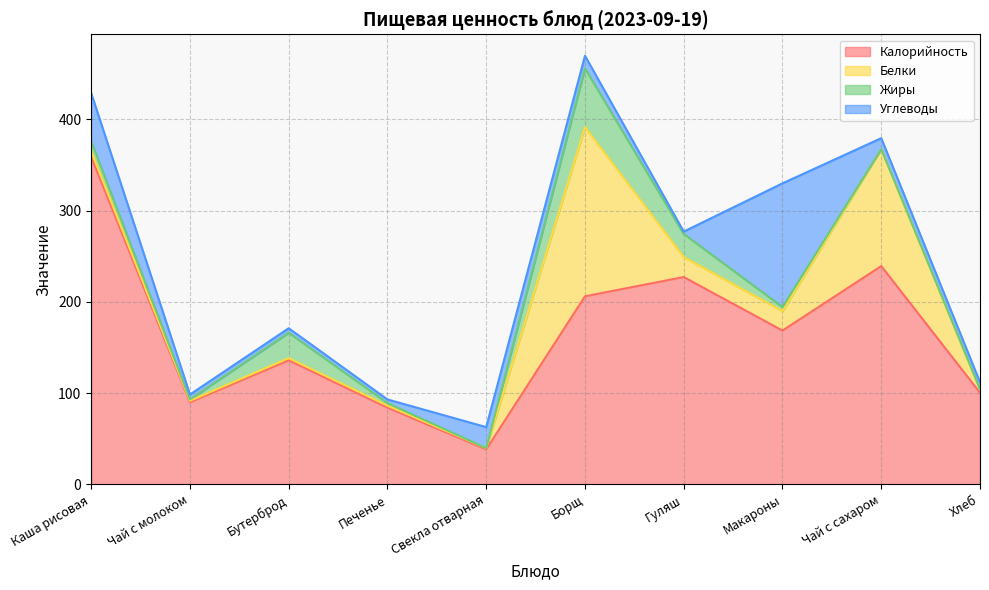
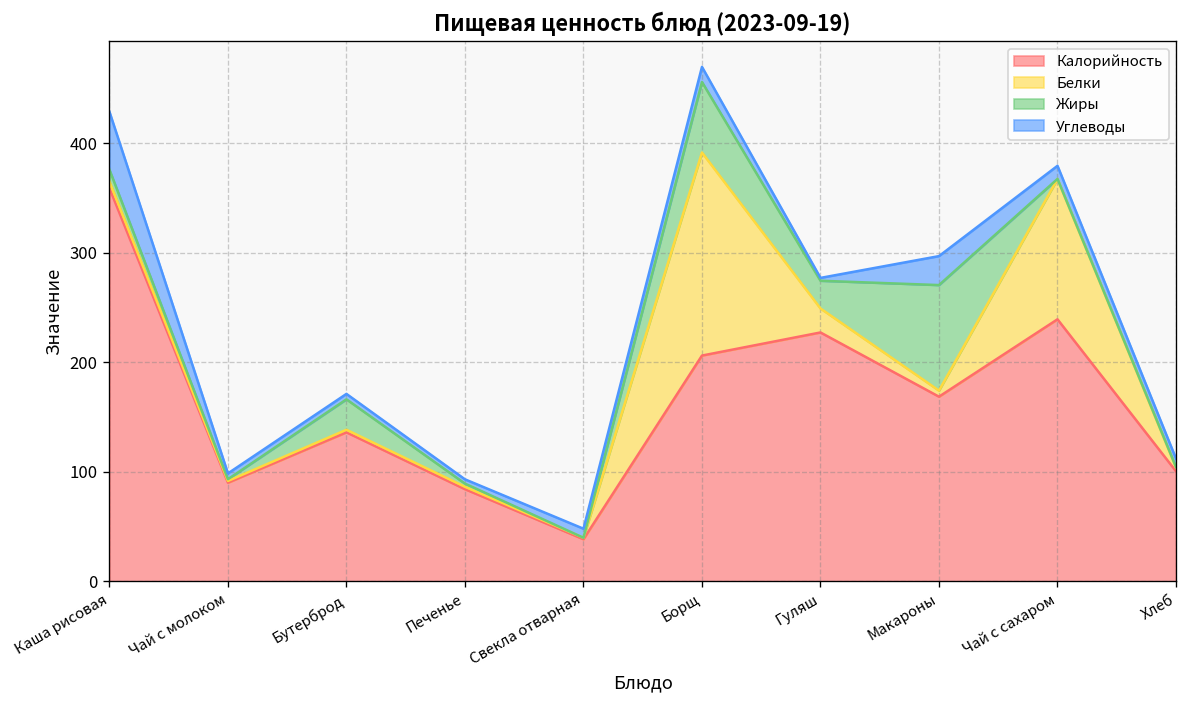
  {
    "Калорийность": {
      "Каша рисовая": 360,
      "Борщ": 210,
      "Гуляш": 230,
      "Макароны": 170,
      "Чай с сахаром": 240,
      "Хлеб": 100
    },
    "Белки": {
      "Каша рисовая": 10,
      "Борщ": 190,
      "Гуляш": 20,
-     "Макароны": 20
+     "Макароны": 10
    },
    "Жиры": {
      "Каша рисовая": 10,
      "Бутерброд": 30,
      "Печенье": 0,
      "Борщ": 60,
-     "Макароны": 0
+     "Макароны": 100
    },
    "Углеводы": {
      "Каша рисовая": 50,
      "Чай с молоком": 10,
      "Бутерброд": 0,
      "Печенье": 0,
-     "Свекла отварная": 20,
+     "Свекла отварная": 10,
      "Борщ": 10,
-     "Макароны": 140,
+     "Макароны": 30,
      "Чай с сахаром": 10,
      "Хлеб": 10
    }
  }
